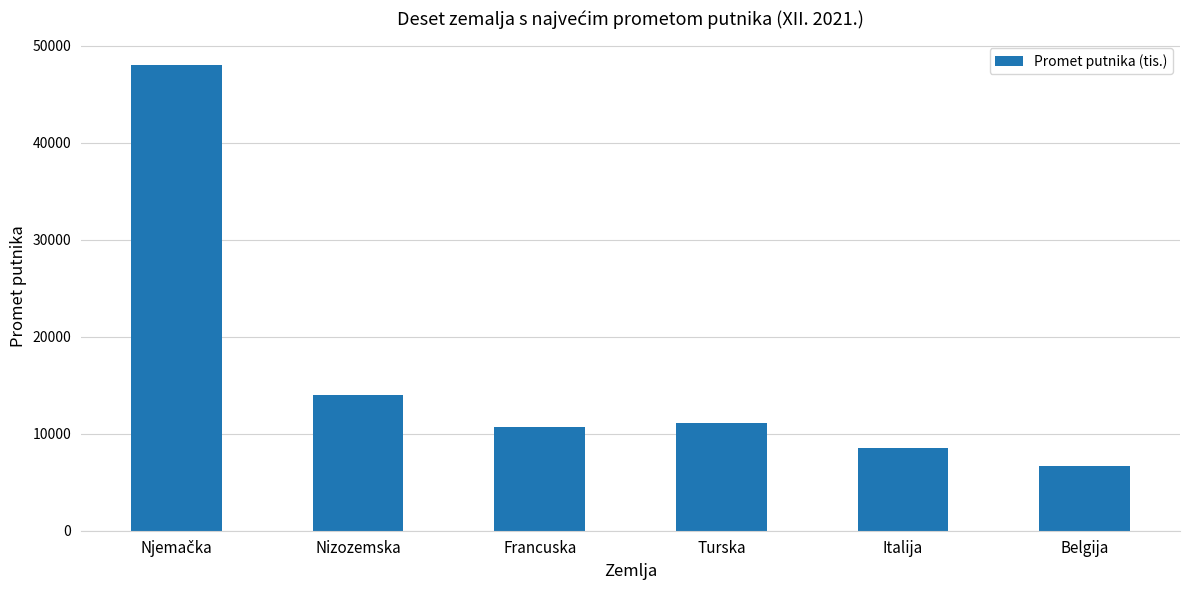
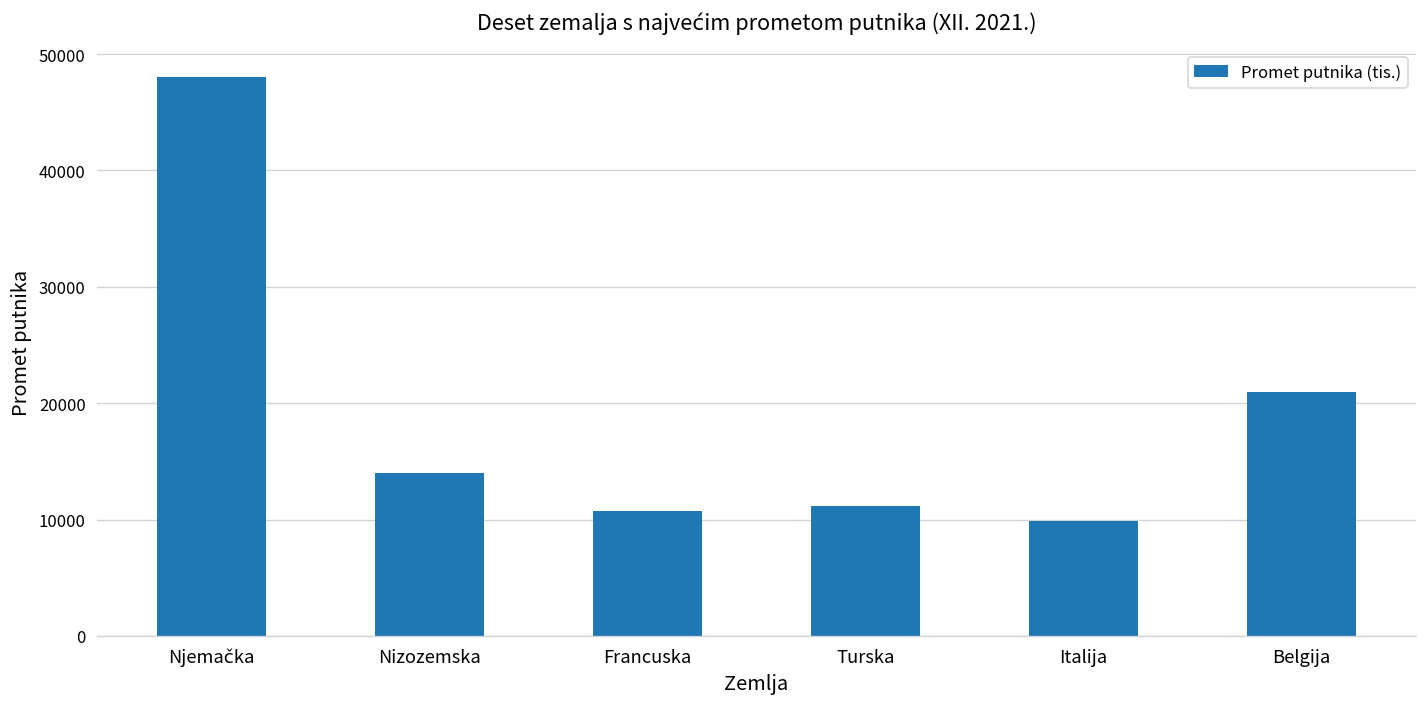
  {
    "Njemačka": 48000,
    "Nizozemska": 14000,
    "Francuska": 11000,
    "Turska": 11000,
-   "Italija": 9000,
-   "Belgija": 7000
+   "Italija": 10000,
+   "Belgija": 21000
  }
